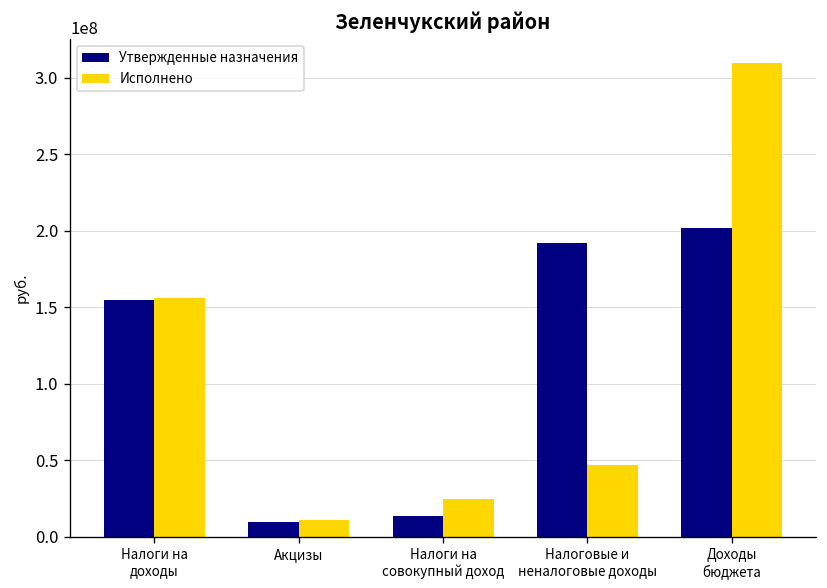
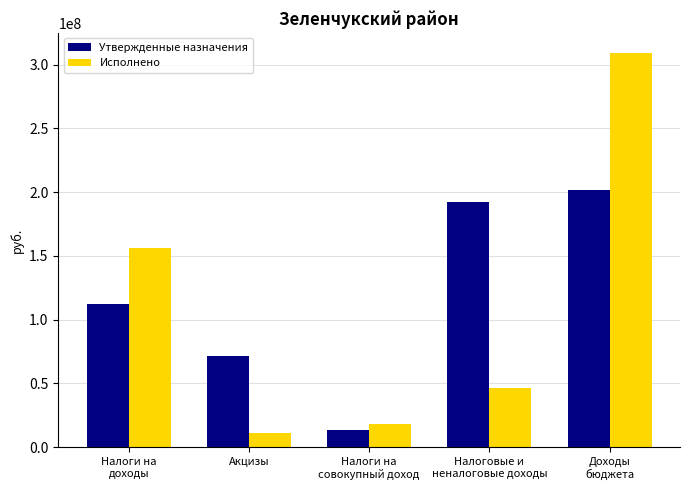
  {
    "Утвержденные назначения": {
-     "Налоги на доходы": 154000000,
-     "Акцизы": 9000000,
+     "Налоги на доходы": 112000000,
+     "Акцизы": 72000000,
      "Налоги на совокупный доход": 14000000,
      "Налоговые и неналоговые доходы": 192000000,
      "Доходы бюджета": 201000000
    },
    "Исполнено": {
      "Налоги на доходы": 156000000,
      "Акцизы": 11000000,
-     "Налоги на совокупный доход": 25000000,
+     "Налоги на совокупный доход": 18000000,
      "Налоговые и неналоговые доходы": 47000000,
      "Доходы бюджета": 310000000
    }
  }
